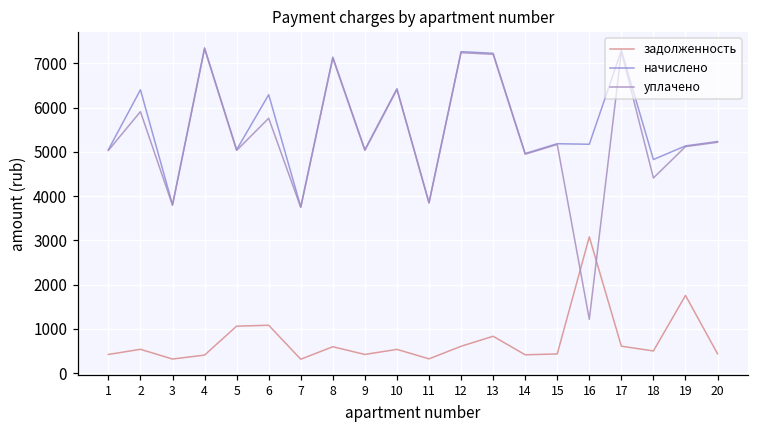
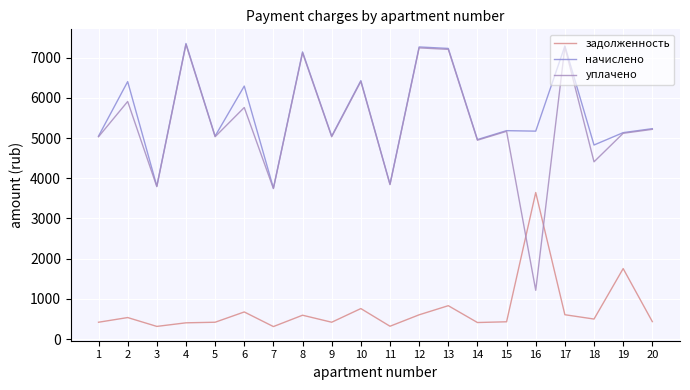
  {
    "задолженность": {
      "1": 400,
      "2": 500,
      "3": 300,
      "4": 400,
-     "5": 1100,
-     "6": 1100,
+     "5": 400,
+     "6": 700,
      "7": 300,
      "8": 600,
      "9": 400,
-     "10": 500,
+     "10": 800,
      "11": 300,
      "12": 600,
      "13": 800,
      "14": 400,
      "15": 400,
-     "16": 3100,
+     "16": 3600,
      "17": 600,
      "18": 500,
      "19": 1800,
      "20": 400
    }
  }
